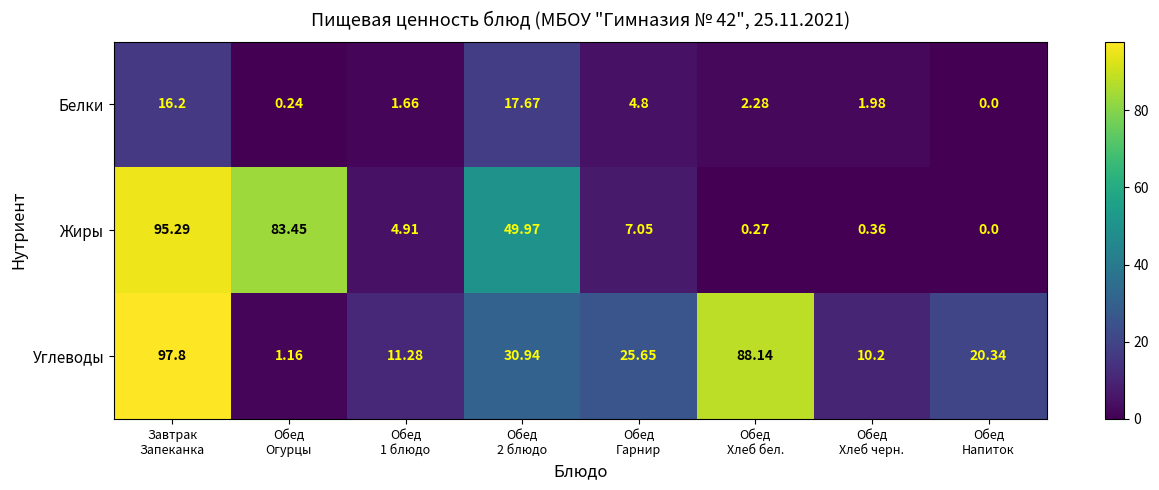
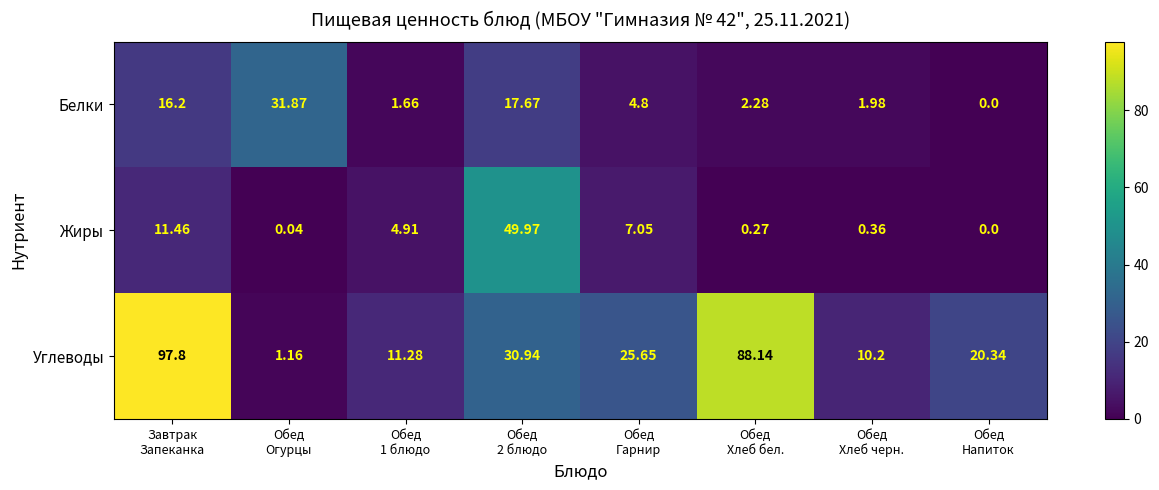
  {
    "Белки": {
      "Завтрак Запеканка": 16.2,
-     "Обед Огурцы": 0.24,
+     "Обед Огурцы": 31.87,
      "Обед 1 блюдо": 1.66,
      "Обед 2 блюдо": 17.67,
      "Обед Гарнир": 4.8,
      "Обед Хлеб бел.": 2.28,
      "Обед Хлеб черн.": 1.98,
      "Обед Напиток": 0.0
    },
    "Жиры": {
-     "Завтрак Запеканка": 95.29,
-     "Обед Огурцы": 83.45,
+     "Завтрак Запеканка": 11.46,
+     "Обед Огурцы": 0.04,
      "Обед 1 блюдо": 4.91,
      "Обед 2 блюдо": 49.97,
      "Обед Гарнир": 7.05,
      "Обед Хлеб бел.": 0.27,
      "Обед Хлеб черн.": 0.36,
      "Обед Напиток": 0.0
    },
    "Углеводы": {
      "Завтрак Запеканка": 97.8,
      "Обед Огурцы": 1.16,
      "Обед 1 блюдо": 11.28,
      "Обед 2 блюдо": 30.94,
      "Обед Гарнир": 25.65,
      "Обед Хлеб бел.": 88.14,
      "Обед Хлеб черн.": 10.2,
      "Обед Напиток": 20.34
    }
  }
